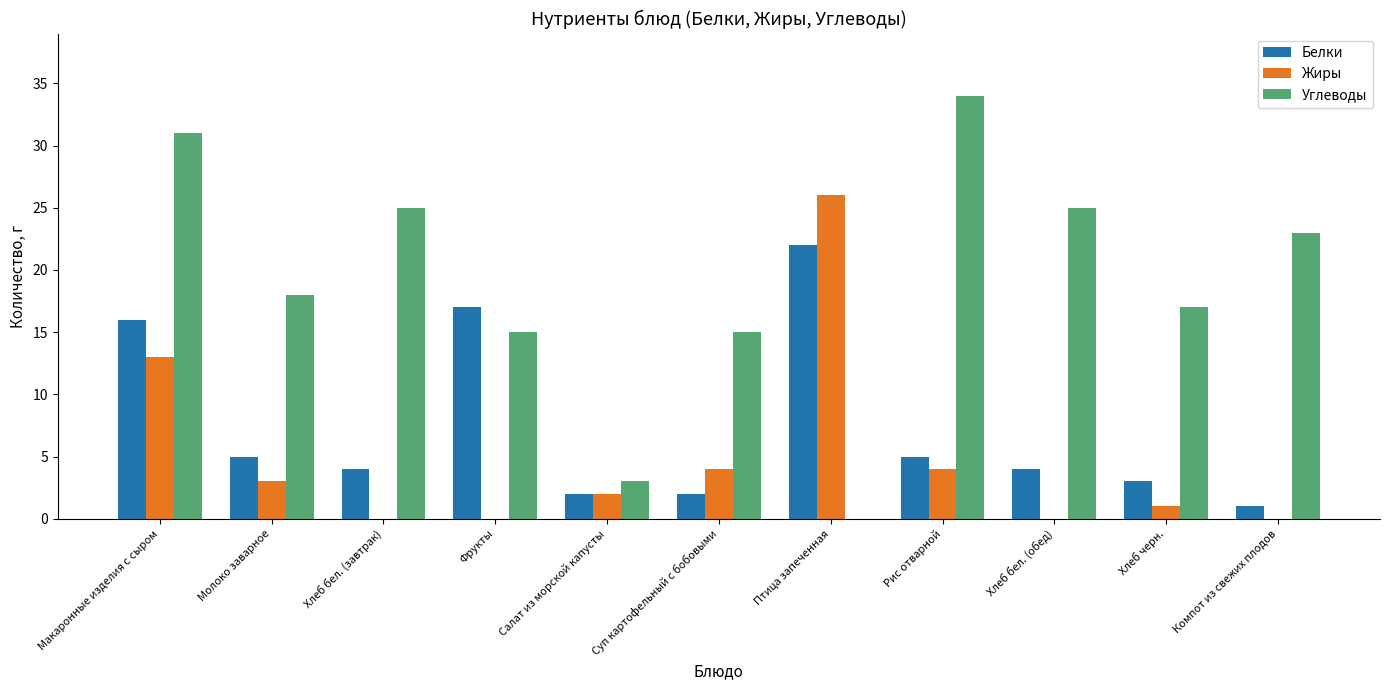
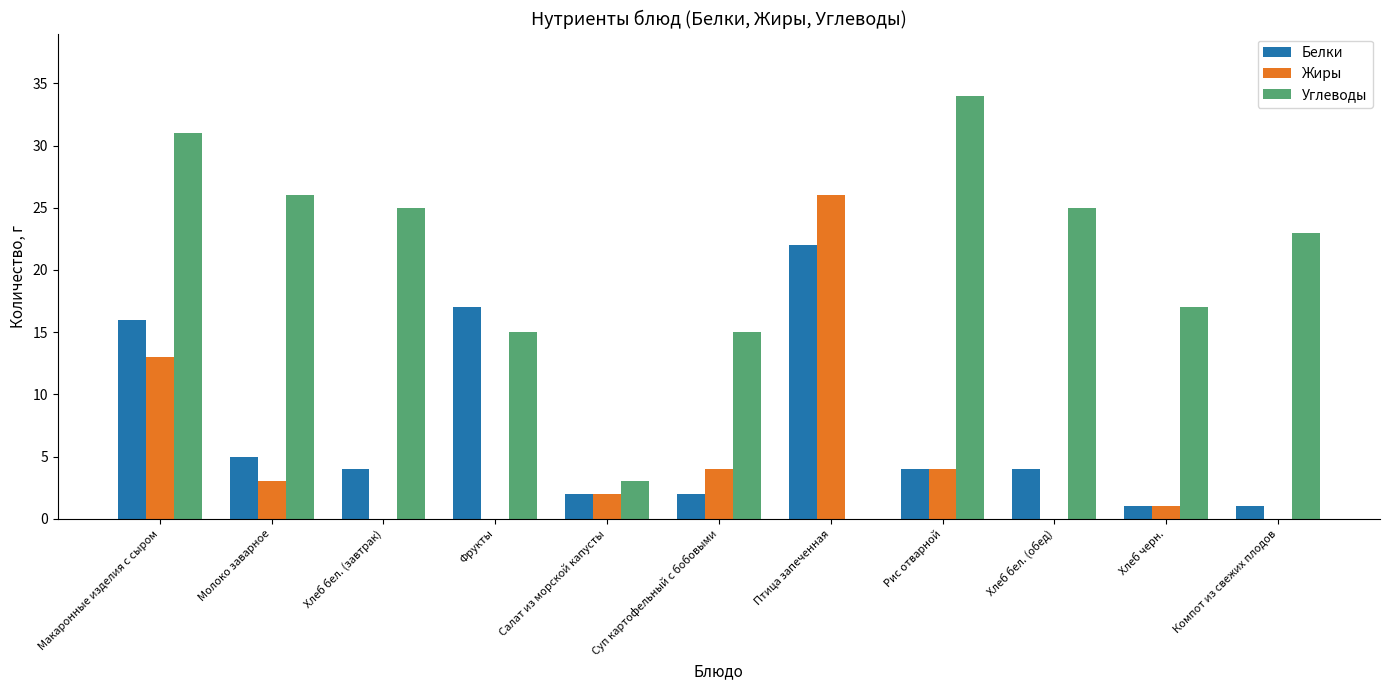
  {
    "Белки": {
      "Макаронные изделия с сыром": 16,
      "Молоко заварное": 5,
      "Хлеб бел. (завтрак)": 4,
      "Фрукты": 17,
      "Салат из морской капусты": 2,
      "Суп картофельный с бобовыми": 2,
      "Птица запеченная": 22,
-     "Рис отварной": 5,
+     "Рис отварной": 4,
      "Хлеб бел. (обед)": 4,
-     "Хлеб черн.": 3,
+     "Хлеб черн.": 1,
      "Компот из свежих плодов": 1
    },
    "Жиры": {
      "Макаронные изделия с сыром": 13,
      "Молоко заварное": 3,
      "Хлеб бел. (завтрак)": 0,
      "Фрукты": 0,
      "Салат из морской капусты": 2,
      "Суп картофельный с бобовыми": 4,
      "Птица запеченная": 26,
      "Рис отварной": 4,
      "Хлеб бел. (обед)": 0,
      "Хлеб черн.": 1,
      "Компот из свежих плодов": 0
    },
    "Углеводы": {
      "Макаронные изделия с сыром": 31,
-     "Молоко заварное": 18,
+     "Молоко заварное": 26,
      "Хлеб бел. (завтрак)": 25,
      "Фрукты": 15,
      "Салат из морской капусты": 3,
      "Суп картофельный с бобовыми": 15,
      "Птица запеченная": 0,
      "Рис отварной": 34,
      "Хлеб бел. (обед)": 25,
      "Хлеб черн.": 17,
      "Компот из свежих плодов": 23
    }
  }
